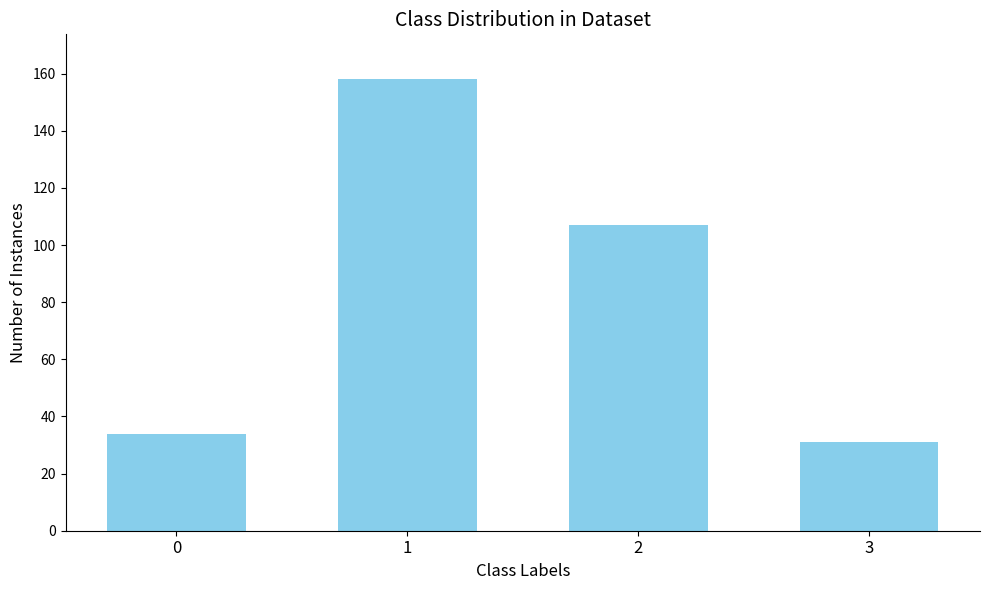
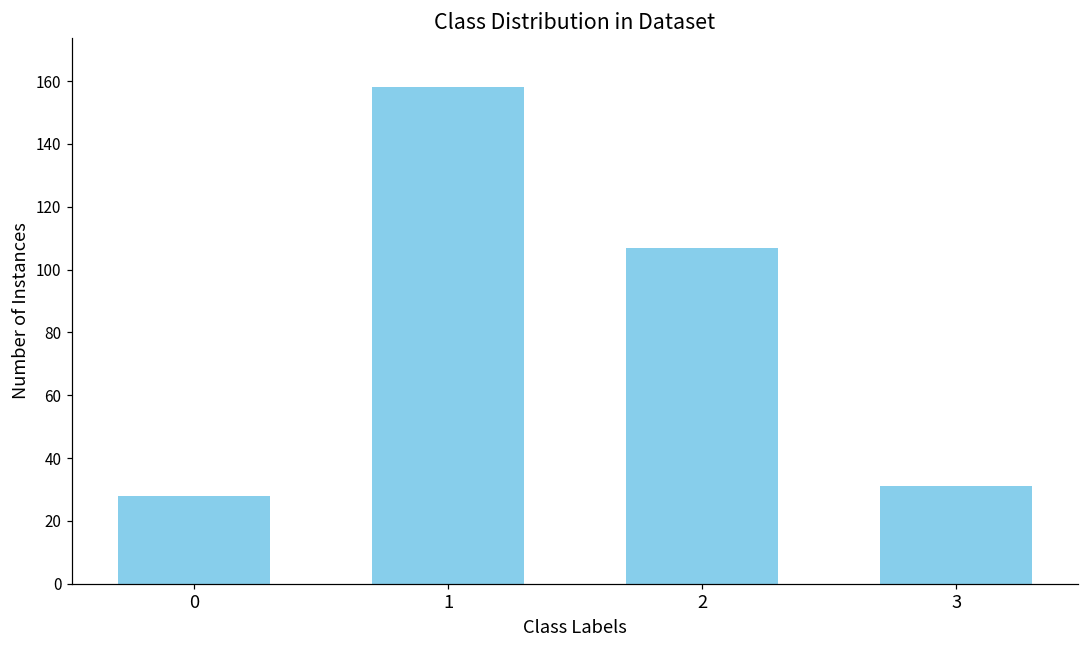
  {
-   "0": 34,
+   "0": 28,
    "1": 158,
    "2": 107,
    "3": 31
  }
